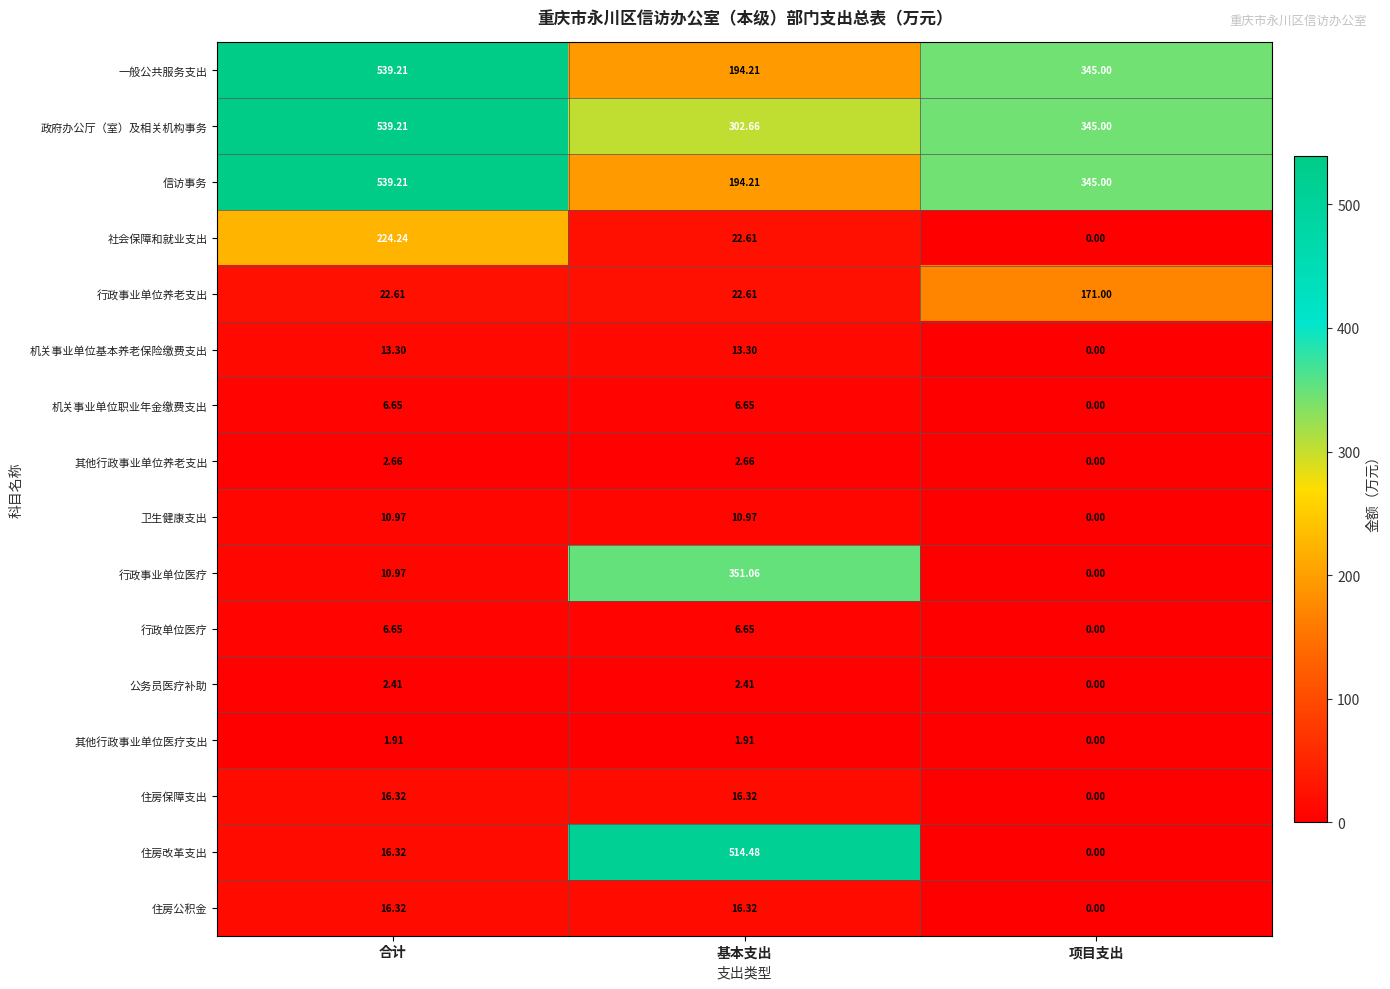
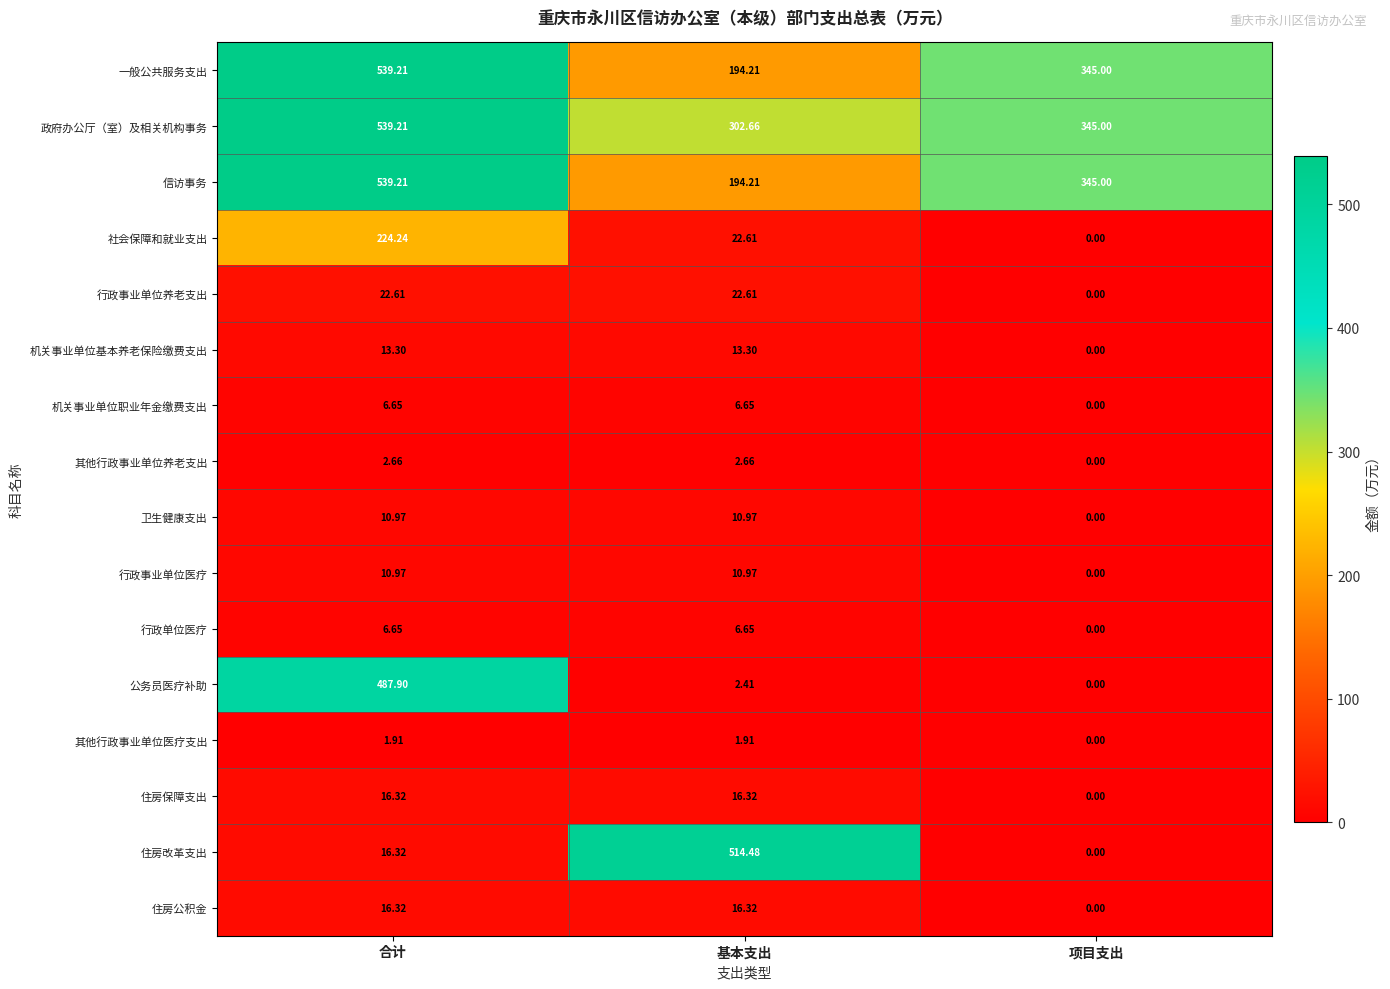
  {
    "一般公共服务支出": {
      "合计": 539.21,
      "基本支出": 194.21,
      "项目支出": 345.00
    },
    "政府办公厅（室）及相关机构事务": {
      "合计": 539.21,
      "基本支出": 302.66,
      "项目支出": 345.00
    },
    "信访事务": {
      "合计": 539.21,
      "基本支出": 194.21,
      "项目支出": 345.00
    },
    "社会保障和就业支出": {
      "合计": 224.24,
      "基本支出": 22.61,
      "项目支出": 0.00
    },
    "行政事业单位养老支出": {
      "合计": 22.61,
      "基本支出": 22.61,
-     "项目支出": 171.00
+     "项目支出": 0.00
    },
    "机关事业单位基本养老保险缴费支出": {
      "合计": 13.30,
      "基本支出": 13.30,
      "项目支出": 0.00
    },
    "机关事业单位职业年金缴费支出": {
      "合计": 6.65,
      "基本支出": 6.65,
      "项目支出": 0.00
    },
    "其他行政事业单位养老支出": {
      "合计": 2.66,
      "基本支出": 2.66,
      "项目支出": 0.00
    },
    "卫生健康支出": {
      "合计": 10.97,
      "基本支出": 10.97,
      "项目支出": 0.00
    },
    "行政事业单位医疗": {
      "合计": 10.97,
-     "基本支出": 351.06,
+     "基本支出": 10.97,
      "项目支出": 0.00
    },
    "行政单位医疗": {
      "合计": 6.65,
      "基本支出": 6.65,
      "项目支出": 0.00
    },
    "公务员医疗补助": {
-     "合计": 2.41,
+     "合计": 487.90,
      "基本支出": 2.41,
      "项目支出": 0.00
    },
    "其他行政事业单位医疗支出": {
      "合计": 1.91,
      "基本支出": 1.91,
      "项目支出": 0.00
    },
    "住房保障支出": {
      "合计": 16.32,
      "基本支出": 16.32,
      "项目支出": 0.00
    },
    "住房改革支出": {
      "合计": 16.32,
      "基本支出": 514.48,
      "项目支出": 0.00
    },
    "住房公积金": {
      "合计": 16.32,
      "基本支出": 16.32,
      "项目支出": 0.00
    }
  }
